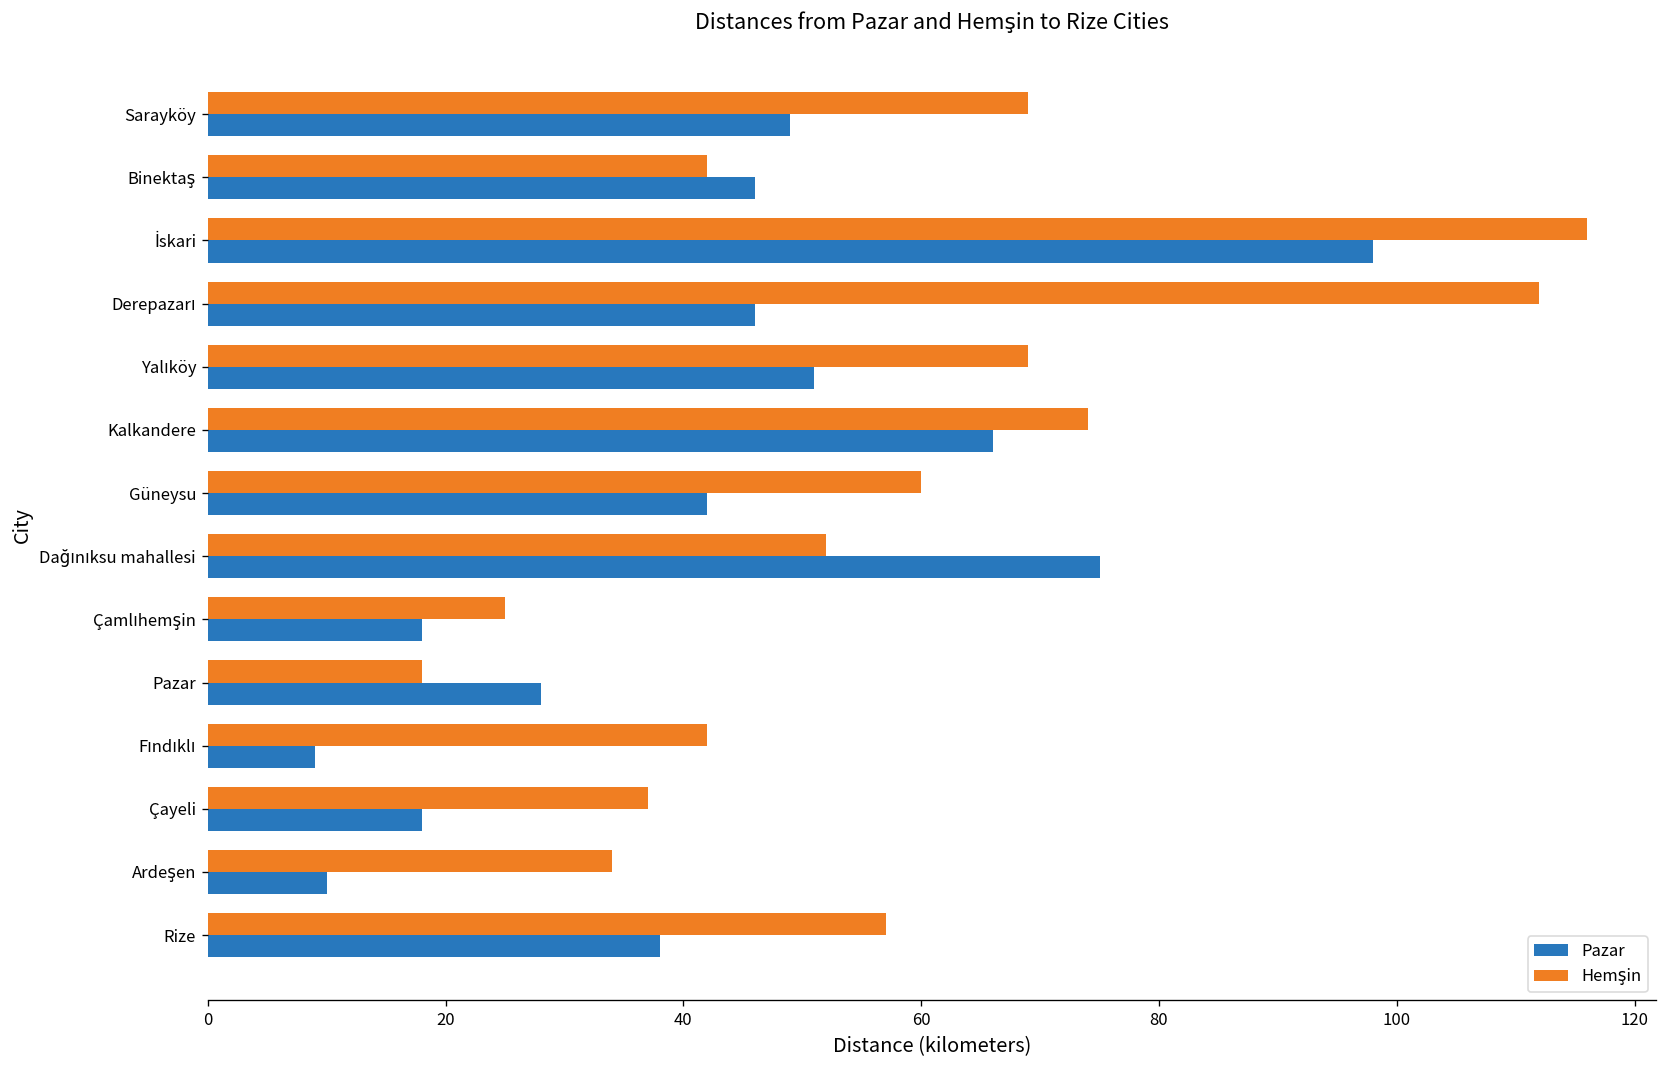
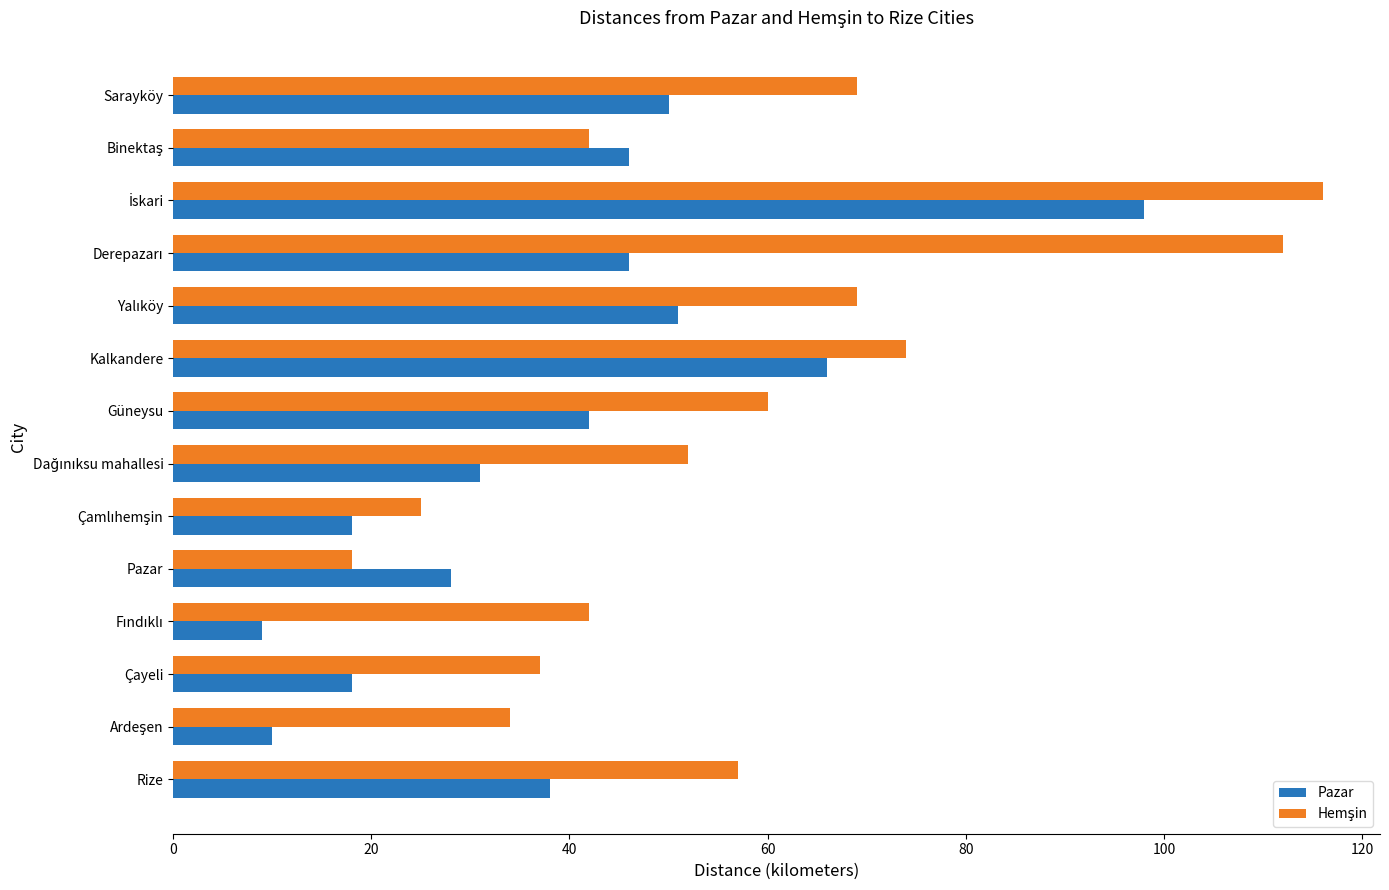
  {
    "Pazar": {
-     "Sarayköy": 49,
+     "Sarayköy": 50,
      "Binektaş": 46,
      "İskari": 98,
      "Derepazarı": 46,
      "Yalıköy": 51,
      "Kalkandere": 66,
      "Güneysu": 42,
-     "Dağınıksu mahallesi": 75,
+     "Dağınıksu mahallesi": 31,
      "Çamlıhemşin": 18,
      "Pazar": 28,
      "Fındıklı": 9,
      "Çayeli": 18,
      "Ardeşen": 10,
      "Rize": 38
    },
    "Hemşin": {
      "Sarayköy": 69,
      "Binektaş": 42,
      "İskari": 116,
      "Derepazarı": 112,
      "Yalıköy": 69,
      "Kalkandere": 74,
      "Güneysu": 60,
      "Dağınıksu mahallesi": 52,
      "Çamlıhemşin": 25,
      "Pazar": 18,
      "Fındıklı": 42,
      "Çayeli": 37,
      "Ardeşen": 34,
      "Rize": 57
    }
  }
